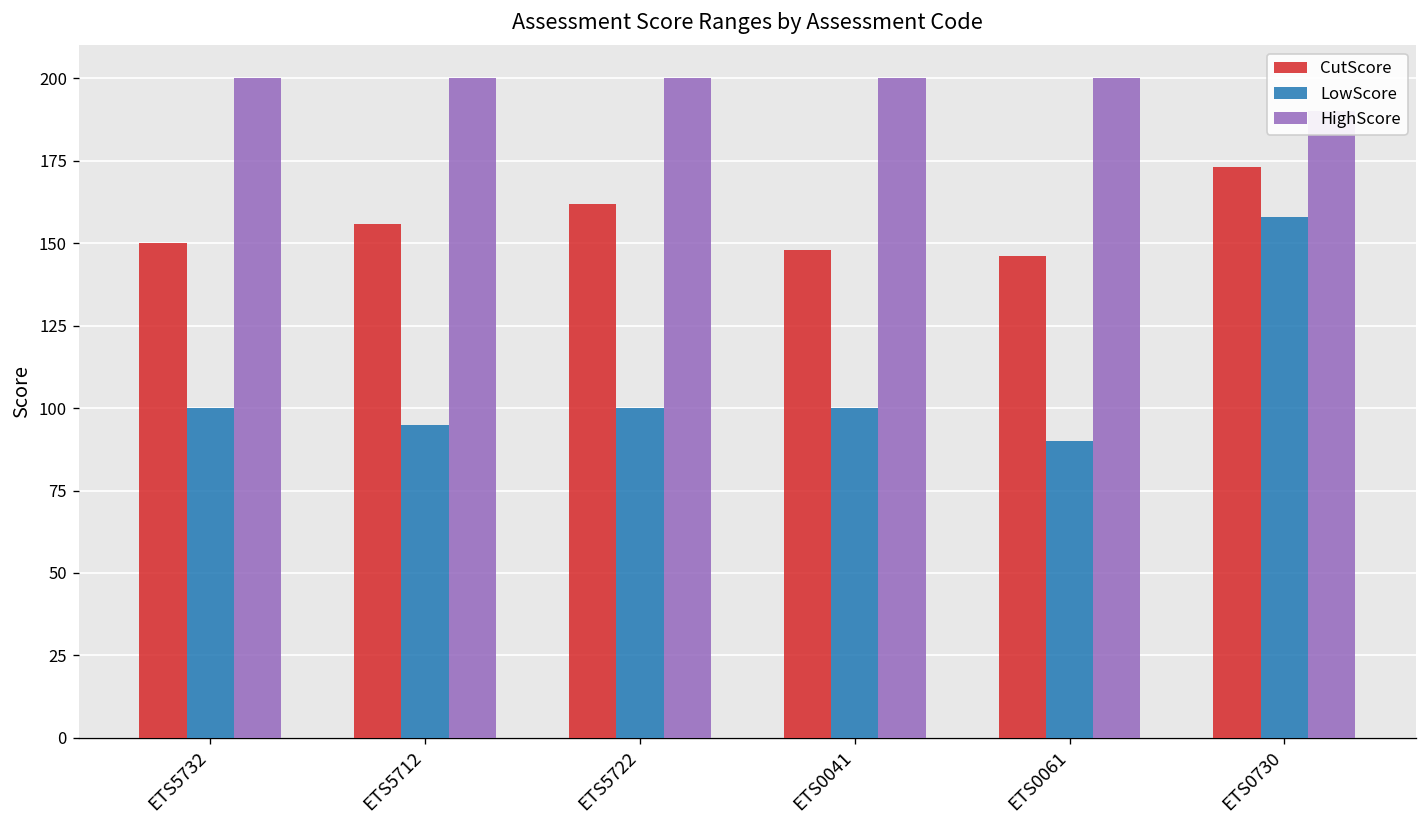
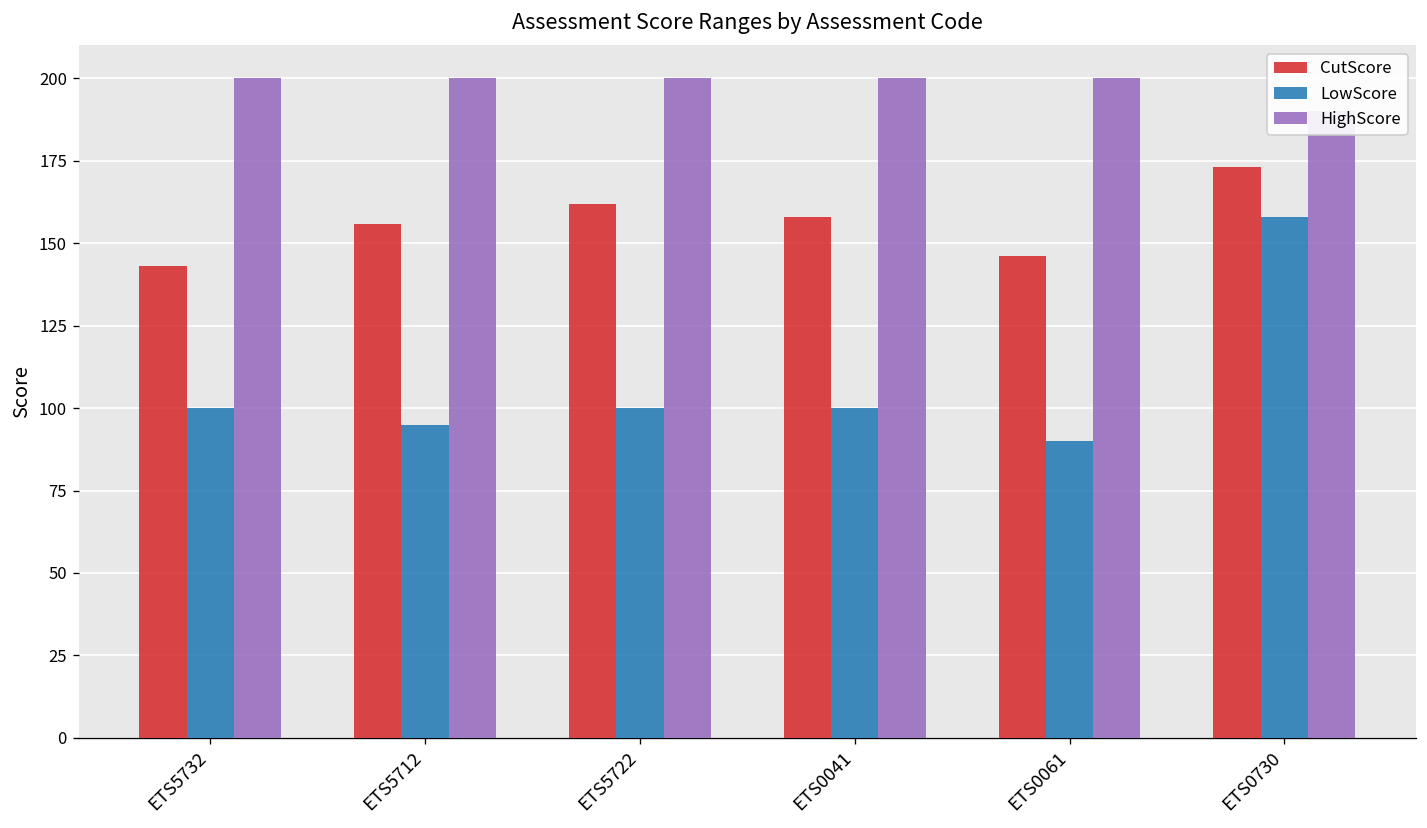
  {
    "CutScore": {
-     "ETS5732": 150,
+     "ETS5732": 143,
      "ETS5712": 156,
      "ETS5722": 162,
-     "ETS0041": 148,
+     "ETS0041": 158,
      "ETS0061": 146,
      "ETS0730": 173
    },
    "LowScore": {
      "ETS5732": 100,
      "ETS5712": 95,
      "ETS5722": 100,
      "ETS0041": 100,
      "ETS0061": 90,
      "ETS0730": 158
    },
    "HighScore": {
      "ETS5732": 200,
      "ETS5712": 200,
      "ETS5722": 200,
      "ETS0041": 200,
      "ETS0061": 200
    }
  }
